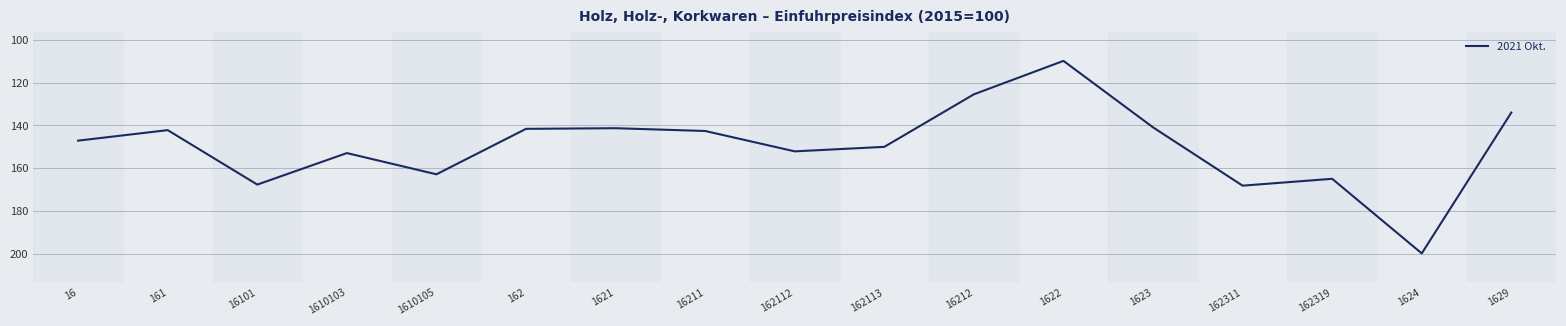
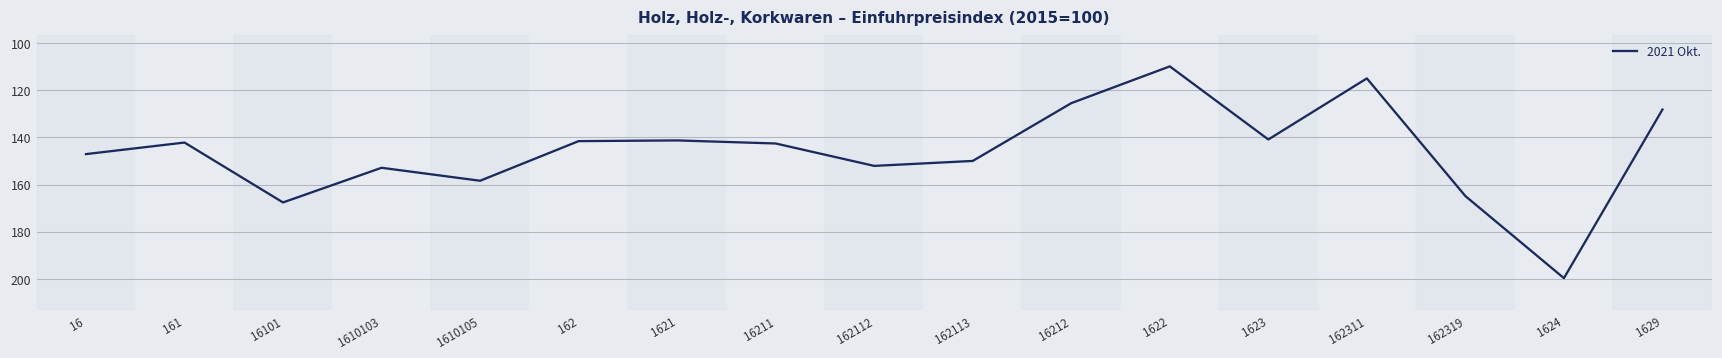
  {
    "16": 147,
    "161": 142,
    "16101": 168,
    "1610103": 153,
-   "1610105": 163,
+   "1610105": 158,
    "162": 142,
    "1621": 141,
    "16211": 143,
    "162112": 152,
    "162113": 150,
    "16212": 126,
    "1622": 110,
    "1623": 141,
-   "162311": 168,
+   "162311": 115,
    "162319": 165,
    "1624": 200,
-   "1629": 134
+   "1629": 128
  }
